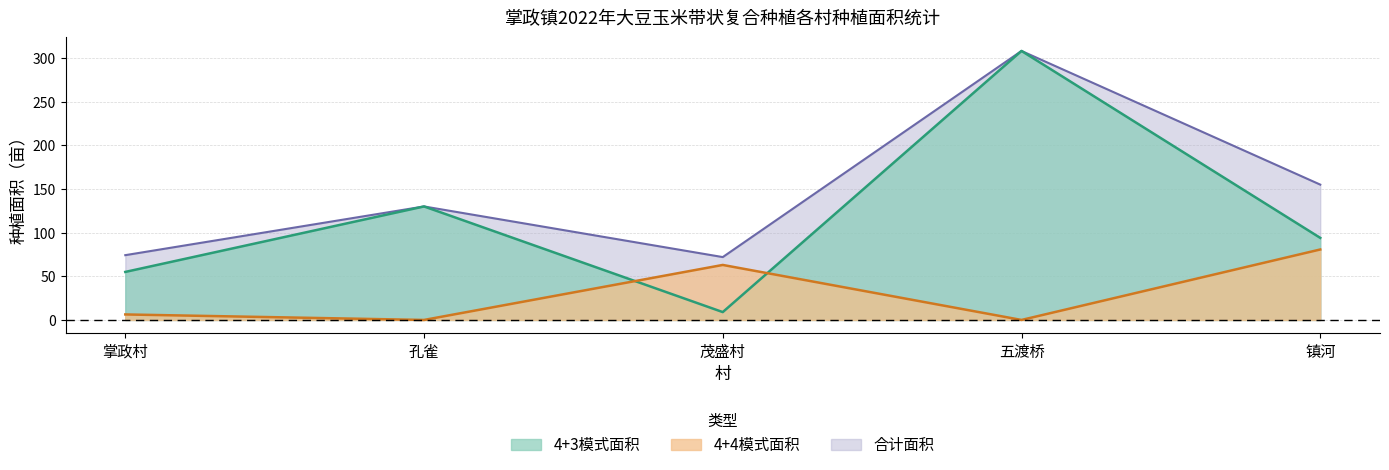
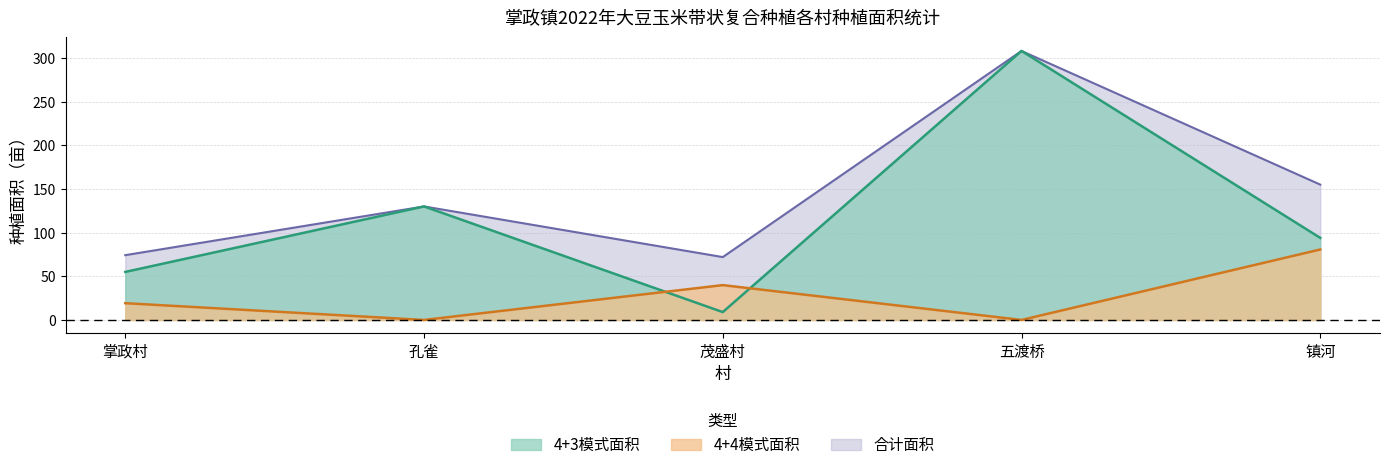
  {
    "4+4模式面积": {
-     "掌政村": 10,
+     "掌政村": 20,
      "孔雀": 0,
-     "茂盛村": 60,
+     "茂盛村": 40,
      "五渡桥": 0,
      "镇河": 80
    }
  }
